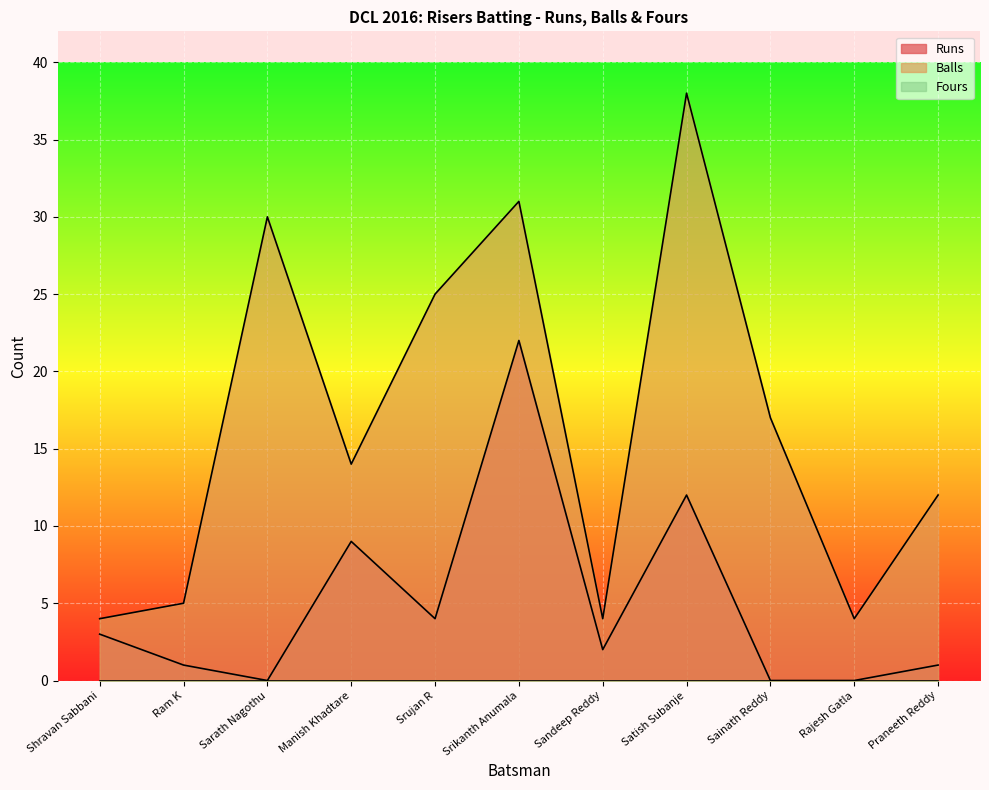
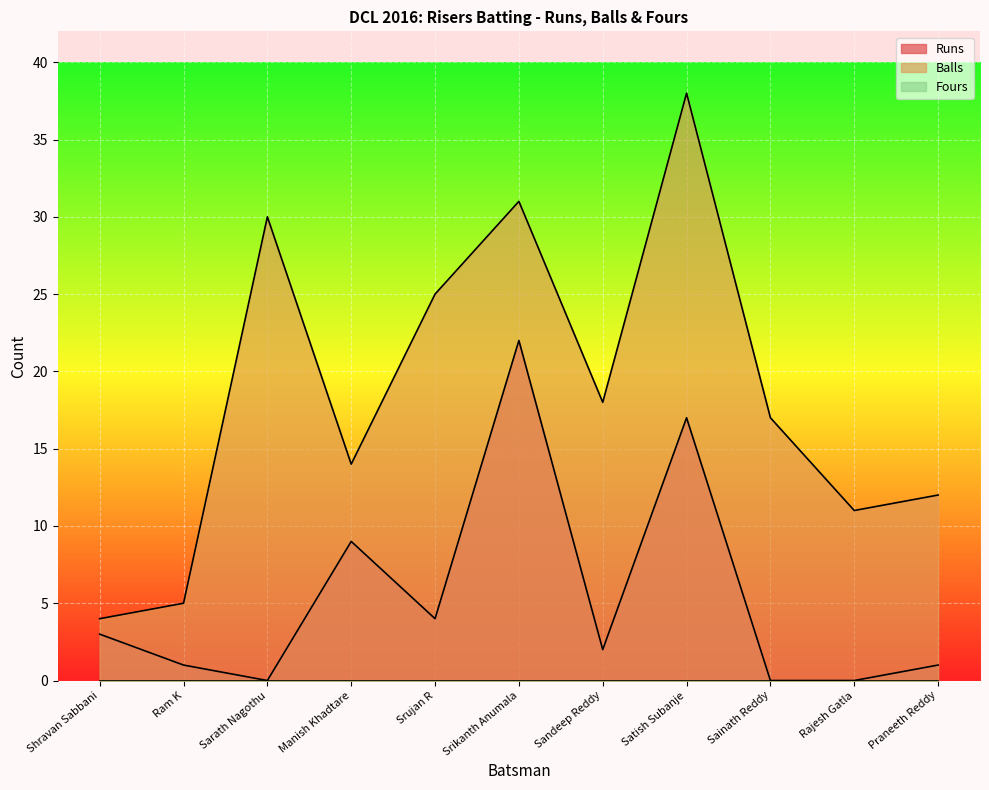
  {
    "Runs": {
      "Shravan Sabbani": 3,
      "Ram K": 1,
      "Manish Khadtare": 9,
      "Srujan R": 4,
      "Srikanth Anumala": 22,
      "Sandeep Reddy": 2,
-     "Satish Subanje": 12,
+     "Satish Subanje": 17,
      "Praneeth Reddy": 1
    },
    "Balls": {
      "Shravan Sabbani": 4,
      "Ram K": 5,
      "Sarath Nagothu": 30,
      "Manish Khadtare": 14,
      "Srujan R": 25,
      "Srikanth Anumala": 31,
-     "Sandeep Reddy": 4,
+     "Sandeep Reddy": 18,
      "Satish Subanje": 38,
      "Sainath Reddy": 17,
-     "Rajesh Gatla": 4,
+     "Rajesh Gatla": 11,
      "Praneeth Reddy": 12
    },
    "Fours": {
      "Shravan Sabbani": 0,
      "Ram K": 0,
      "Manish Khadtare": 0,
      "Srujan R": 0,
      "Srikanth Anumala": 0,
      "Sandeep Reddy": 0,
      "Satish Subanje": 0,
      "Praneeth Reddy": 0
    }
  }
